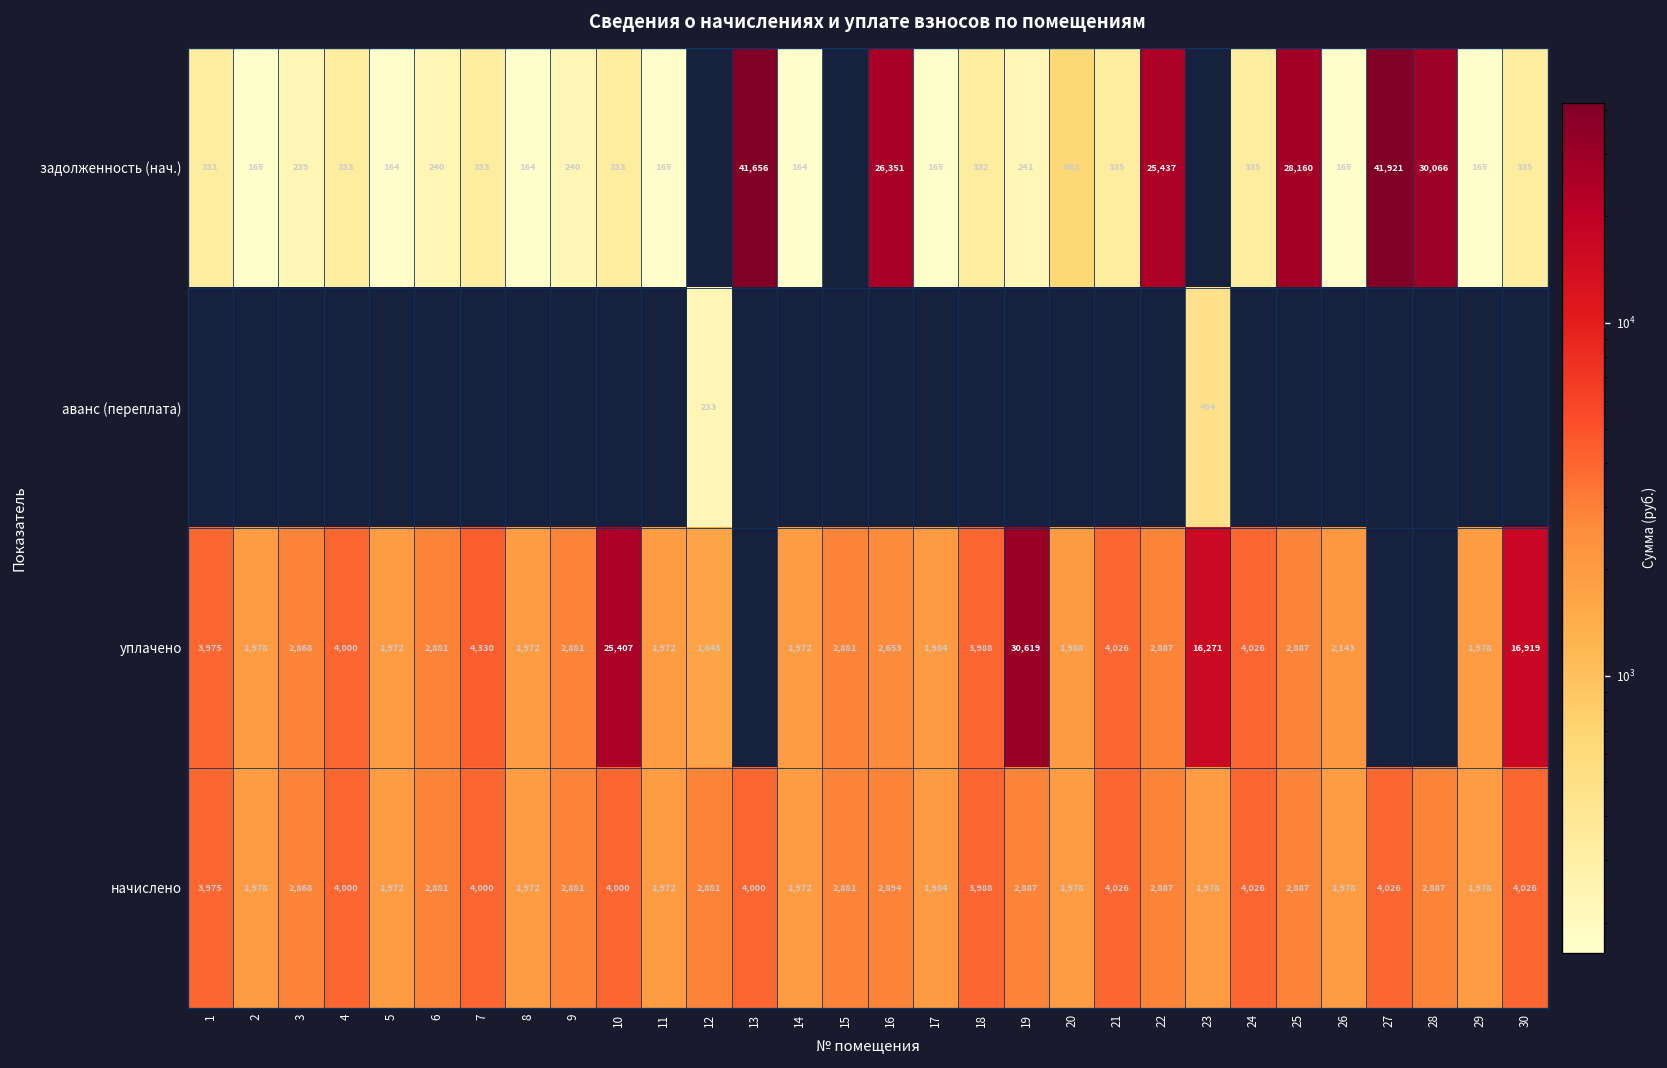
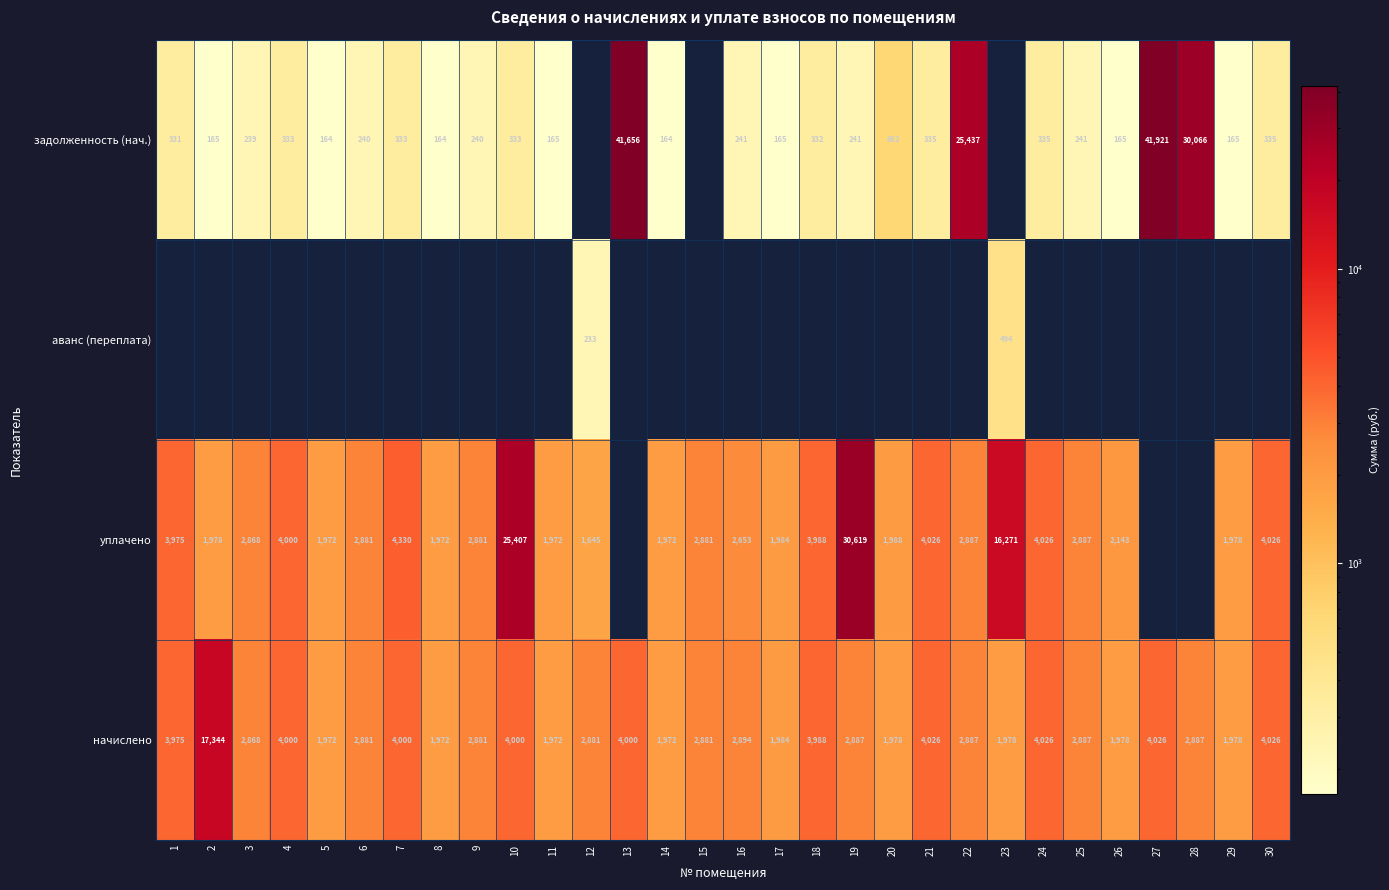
  {
    "задолженность (нач.)": {
      "1": "331",
      "2": "165",
      "3": "239",
      "4": "333",
      "5": "164",
      "6": "240",
      "7": "333",
      "8": "164",
      "9": "240",
      "10": "333",
      "11": "165",
      "13": "41,656",
      "14": "164",
-     "16": "26,351",
+     "16": "241",
      "17": "165",
      "18": "332",
      "19": "241",
      "20": "662",
      "21": "335",
      "22": "25,437",
      "24": "335",
-     "25": "28,160",
+     "25": "241",
      "26": "165",
      "27": "41,921",
      "28": "30,066",
      "29": "165",
      "30": "335"
    },
    "аванс (переплата)": {
      "12": "233",
      "23": "494"
    },
    "уплачено": {
      "1": "3,975",
      "2": "1,978",
      "3": "2,868",
      "4": "4,000",
      "5": "1,972",
      "6": "2,881",
      "7": "4,330",
      "8": "1,972",
      "9": "2,881",
      "10": "25,407",
      "11": "1,972",
      "12": "1,645",
      "14": "1,972",
      "15": "2,881",
      "16": "2,653",
      "17": "1,984",
      "18": "3,988",
      "19": "30,619",
      "20": "1,988",
      "21": "4,026",
      "22": "2,887",
      "23": "16,271",
      "24": "4,026",
      "25": "2,887",
      "26": "2,143",
      "29": "1,978",
-     "30": "16,919"
+     "30": "4,026"
    },
    "начислено": {
      "1": "3,975",
-     "2": "1,978",
+     "2": "17,344",
      "3": "2,868",
      "4": "4,000",
      "5": "1,972",
      "6": "2,881",
      "7": "4,000",
      "8": "1,972",
      "9": "2,881",
      "10": "4,000",
      "11": "1,972",
      "12": "2,881",
      "13": "4,000",
      "14": "1,972",
      "15": "2,881",
      "16": "2,894",
      "17": "1,984",
      "18": "3,988",
      "19": "2,887",
      "20": "1,978",
      "21": "4,026",
      "22": "2,887",
      "23": "1,978",
      "24": "4,026",
      "25": "2,887",
      "26": "1,978",
      "27": "4,026",
      "28": "2,887",
      "29": "1,978",
      "30": "4,026"
    }
  }
